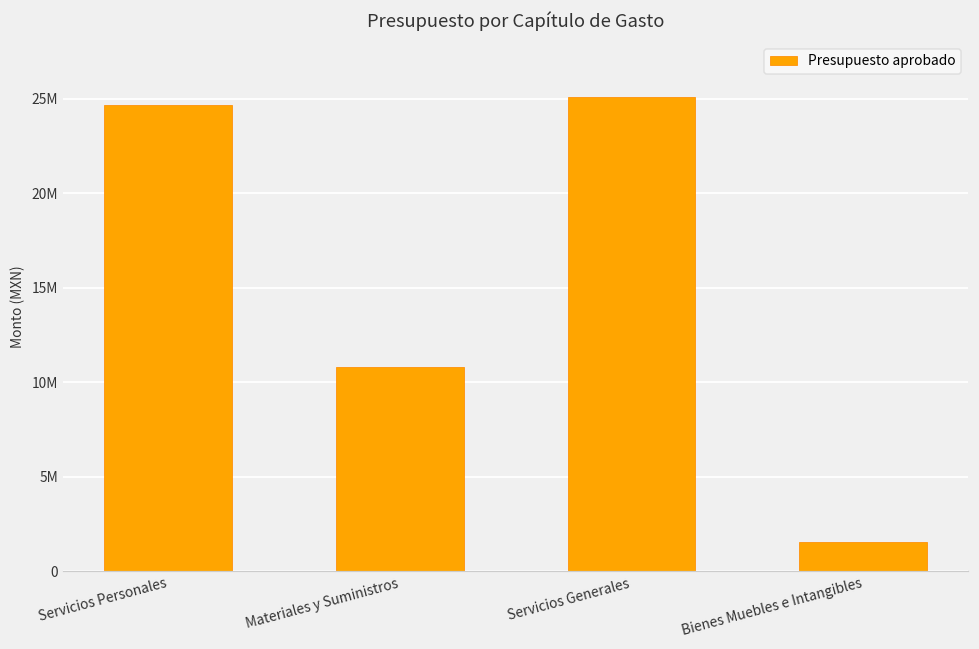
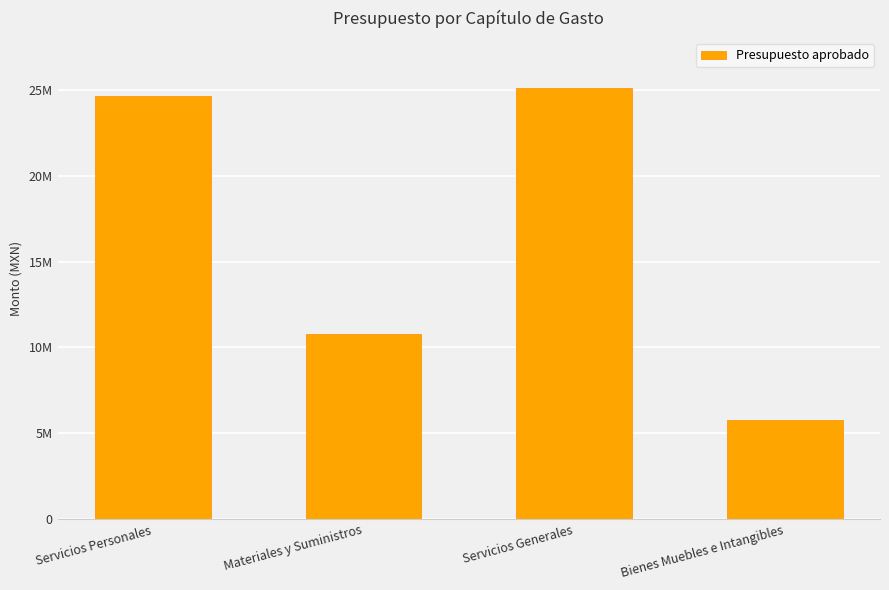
  {
    "Servicios Personales": 24600000,
    "Materiales y Suministros": 10800000,
    "Servicios Generales": 25100000,
-   "Bienes Muebles e Intangibles": 1600000
+   "Bienes Muebles e Intangibles": 5800000
  }
